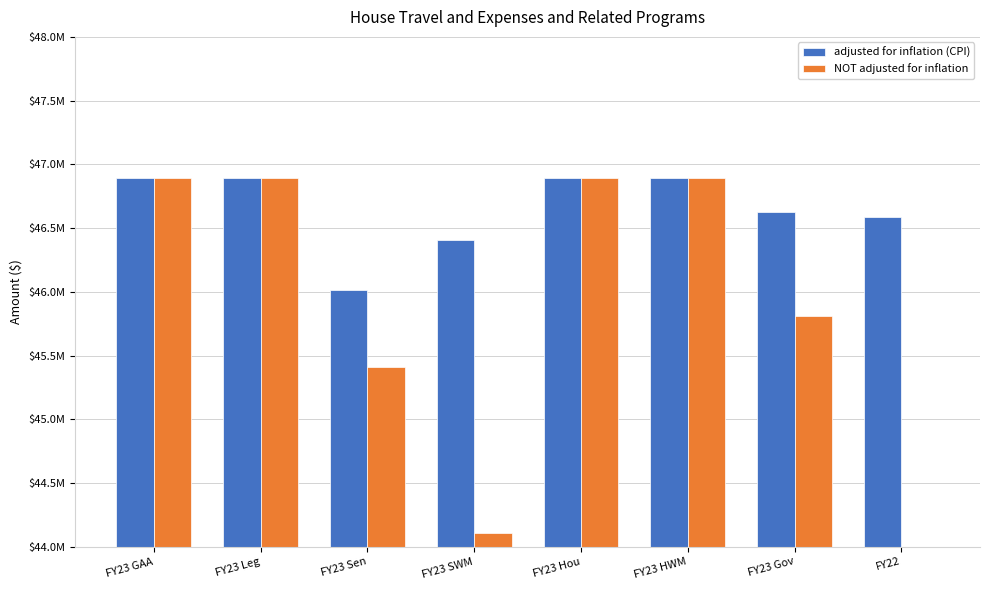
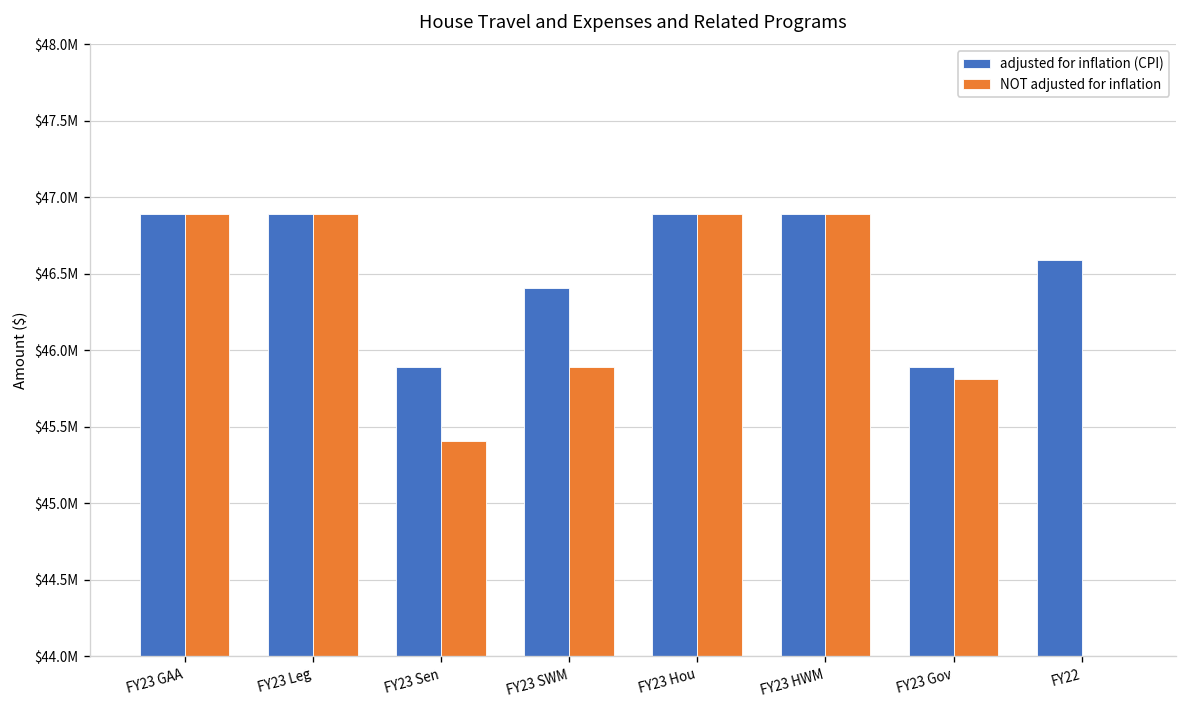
  {
    "adjusted for inflation (CPI)": {
      "FY23 GAA": "$46890000",
      "FY23 Leg": "$46890000",
-     "FY23 Sen": "$46020000",
+     "FY23 Sen": "$45890000",
      "FY23 SWM": "$46410000",
      "FY23 Hou": "$46890000",
      "FY23 HWM": "$46890000",
-     "FY23 Gov": "$46630000",
+     "FY23 Gov": "$45890000",
      "FY22": "$46590000"
    },
    "NOT adjusted for inflation": {
      "FY23 GAA": "$46890000",
      "FY23 Leg": "$46890000",
      "FY23 Sen": "$45410000",
-     "FY23 SWM": "$44110000",
+     "FY23 SWM": "$45890000",
      "FY23 Hou": "$46890000",
      "FY23 HWM": "$46890000",
      "FY23 Gov": "$45810000"
    }
  }
